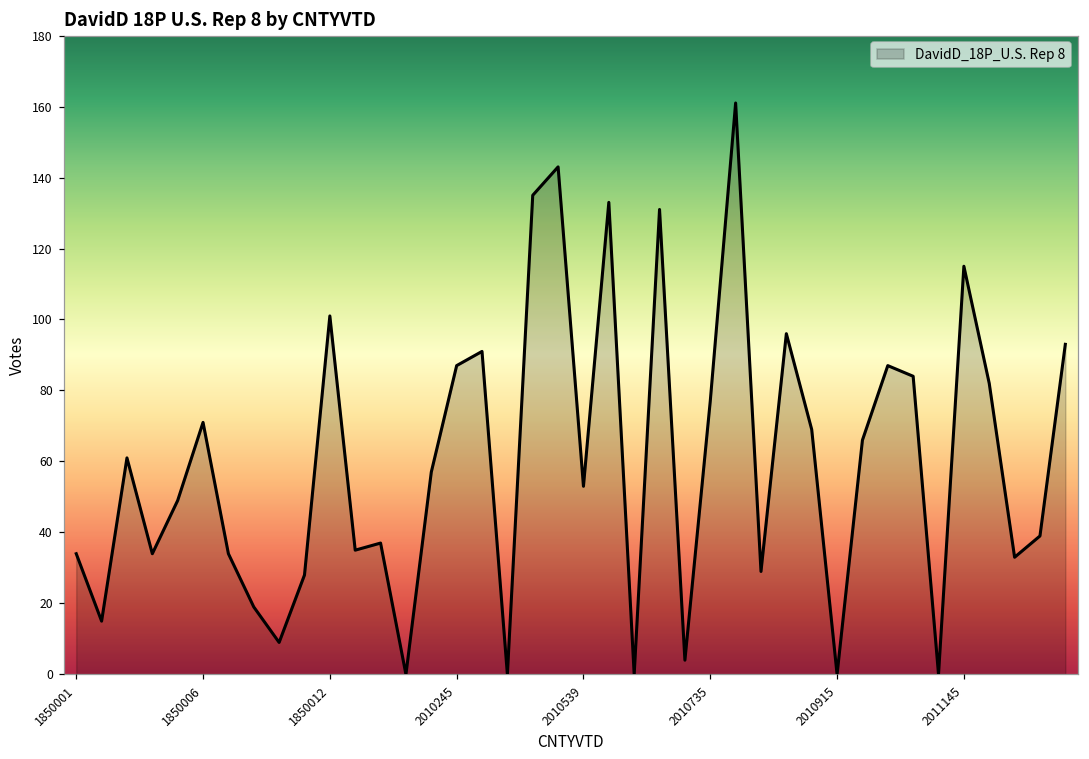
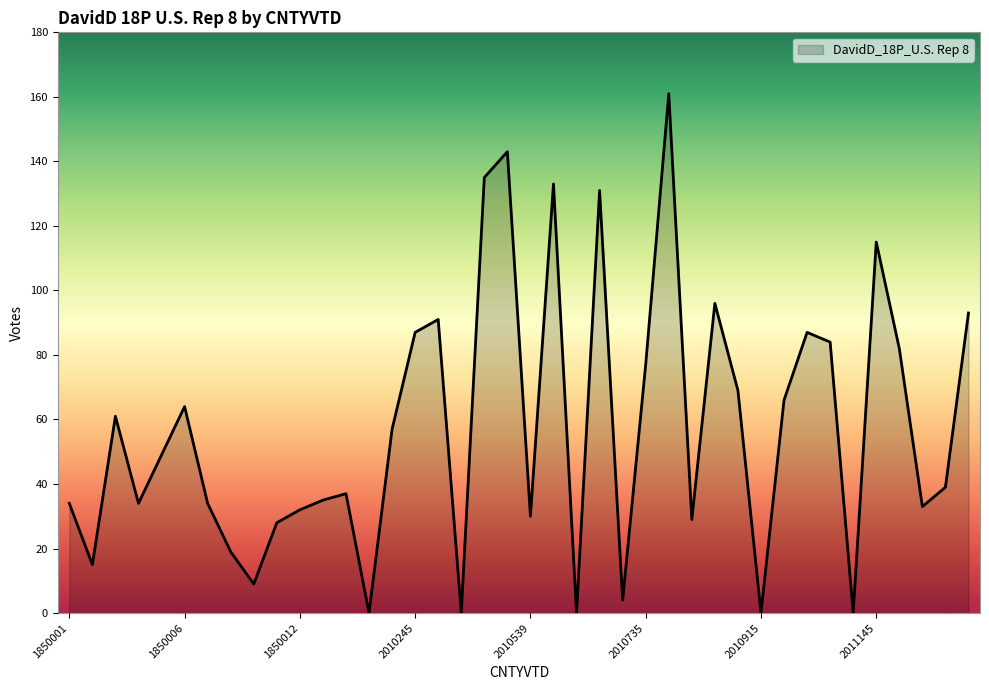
  {
    "1850001": 34,
-   "1850006": 71,
-   "1850012": 101,
+   "1850006": 64,
+   "1850012": 32,
    "2010245": 87,
-   "2010539": 53,
+   "2010539": 30,
    "2010735": 77,
    "2010915": 0,
    "2011145": 115
  }
